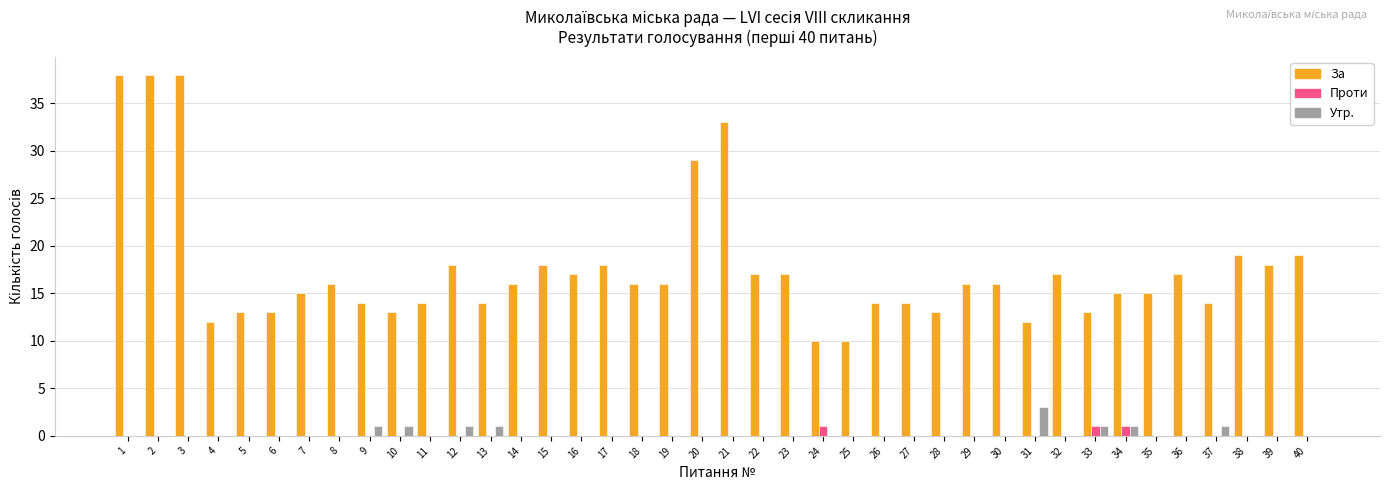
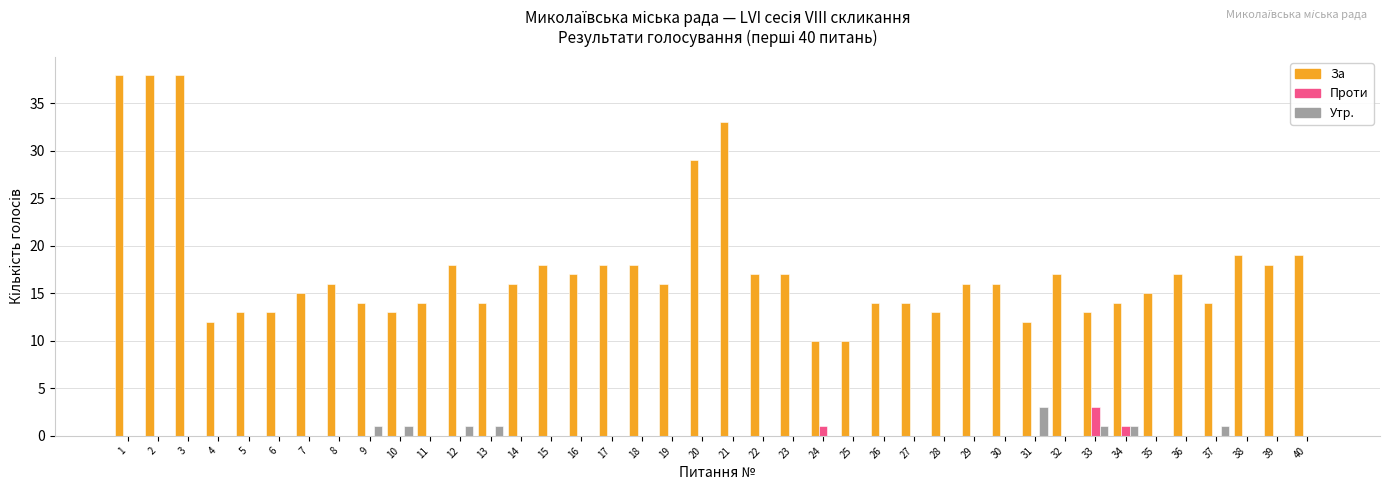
  {
    "За": {
      "1": 38,
      "2": 38,
      "3": 38,
      "4": 12,
      "5": 13,
      "6": 13,
      "7": 15,
      "8": 16,
      "9": 14,
      "10": 13,
      "11": 14,
      "12": 18,
      "13": 14,
      "14": 16,
      "15": 18,
      "16": 17,
      "17": 18,
-     "18": 16,
+     "18": 18,
      "19": 16,
      "20": 29,
      "21": 33,
      "22": 17,
      "23": 17,
      "24": 10,
      "25": 10,
      "26": 14,
      "27": 14,
      "28": 13,
      "29": 16,
      "30": 16,
      "31": 12,
      "32": 17,
      "33": 13,
-     "34": 15,
+     "34": 14,
      "35": 15,
      "36": 17,
      "37": 14,
      "38": 19,
      "39": 18,
      "40": 19
    },
    "Проти": {
      "1": 0,
      "2": 0,
      "3": 0,
      "4": 0,
      "5": 0,
      "6": 0,
      "7": 0,
      "8": 0,
      "9": 0,
      "10": 0,
      "11": 0,
      "12": 0,
      "13": 0,
      "14": 0,
      "15": 0,
      "16": 0,
      "17": 0,
      "18": 0,
      "19": 0,
      "20": 0,
      "21": 0,
      "22": 0,
      "23": 0,
      "24": 1,
      "25": 0,
      "26": 0,
      "27": 0,
      "28": 0,
      "29": 0,
      "30": 0,
      "31": 0,
      "32": 0,
-     "33": 1,
+     "33": 3,
      "34": 1,
      "35": 0,
      "36": 0,
      "37": 0,
      "38": 0,
      "39": 0,
      "40": 0
    },
    "Утр.": {
      "1": 0,
      "2": 0,
      "3": 0,
      "4": 0,
      "5": 0,
      "6": 0,
      "7": 0,
      "8": 0,
      "9": 1,
      "10": 1,
      "11": 0,
      "12": 1,
      "13": 1,
      "14": 0,
      "15": 0,
      "16": 0,
      "17": 0,
      "18": 0,
      "19": 0,
      "20": 0,
      "21": 0,
      "22": 0,
      "23": 0,
      "24": 0,
      "25": 0,
      "26": 0,
      "27": 0,
      "28": 0,
      "29": 0,
      "30": 0,
      "31": 3,
      "32": 0,
      "33": 1,
      "34": 1,
      "35": 0,
      "36": 0,
      "37": 1,
      "38": 0,
      "39": 0,
      "40": 0
    }
  }
